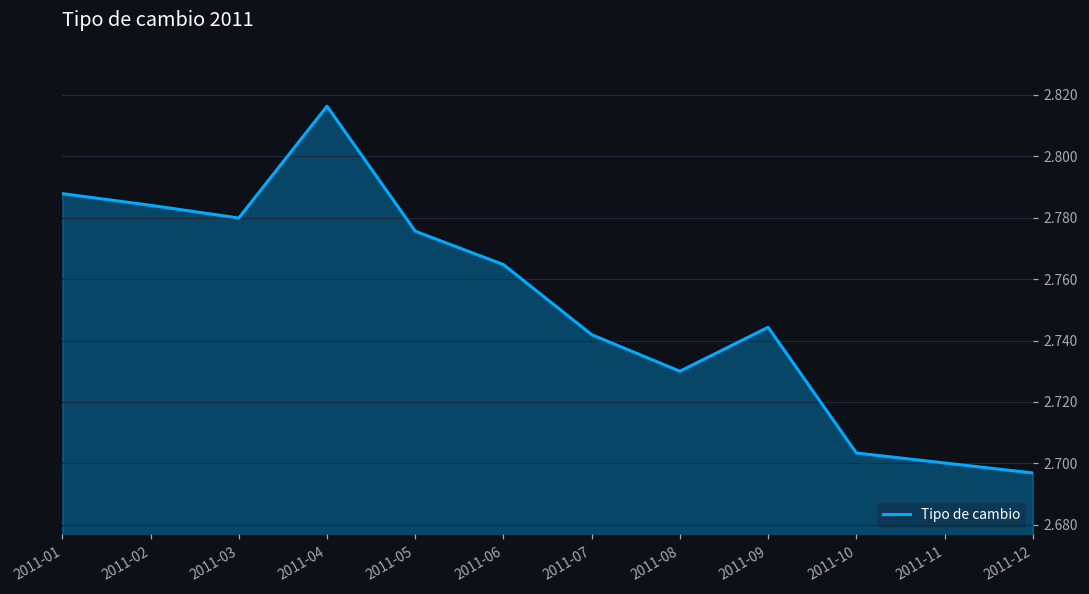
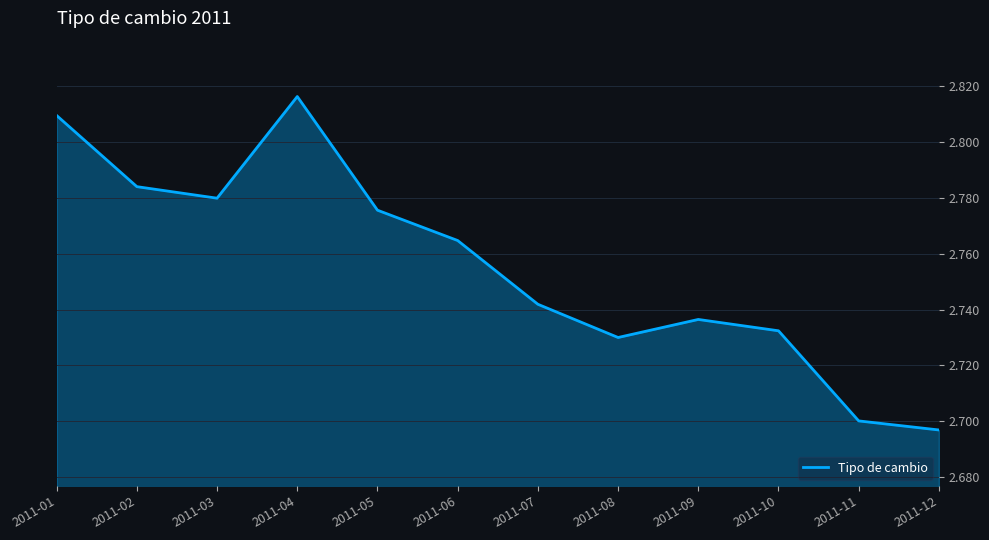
  {
-   "2011-01": 2.788,
+   "2011-01": 2.809,
    "2011-02": 2.784,
    "2011-03": 2.780,
    "2011-04": 2.816,
    "2011-05": 2.776,
    "2011-06": 2.765,
    "2011-07": 2.742,
    "2011-08": 2.730,
-   "2011-09": 2.744,
-   "2011-10": 2.703,
+   "2011-09": 2.736,
+   "2011-10": 2.732,
    "2011-11": 2.700,
    "2011-12": 2.697
  }
